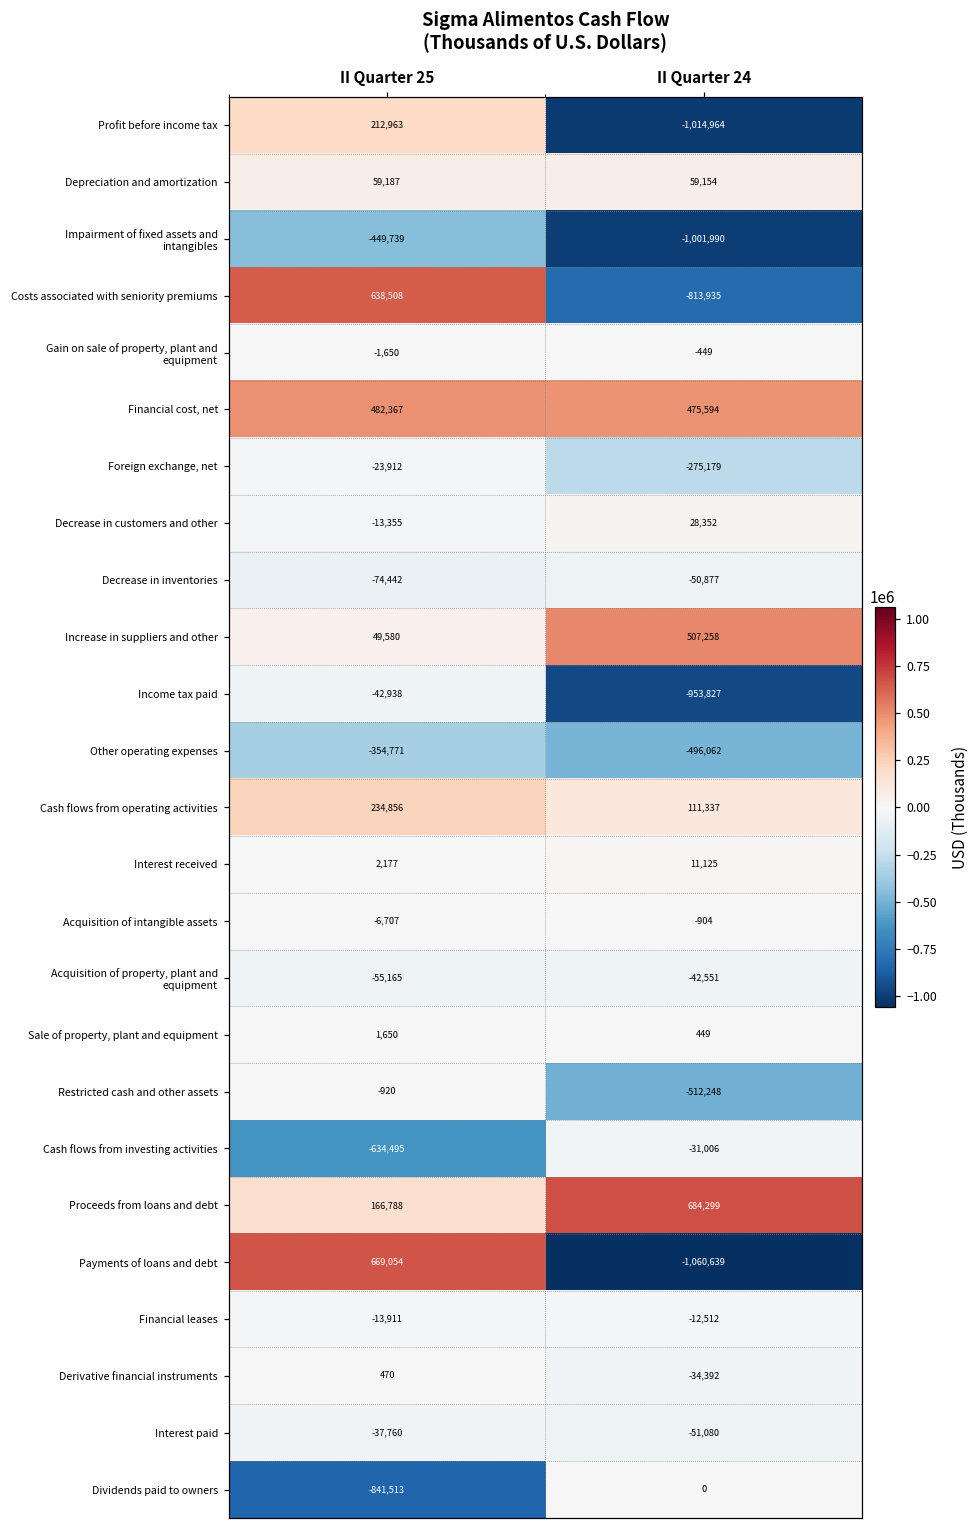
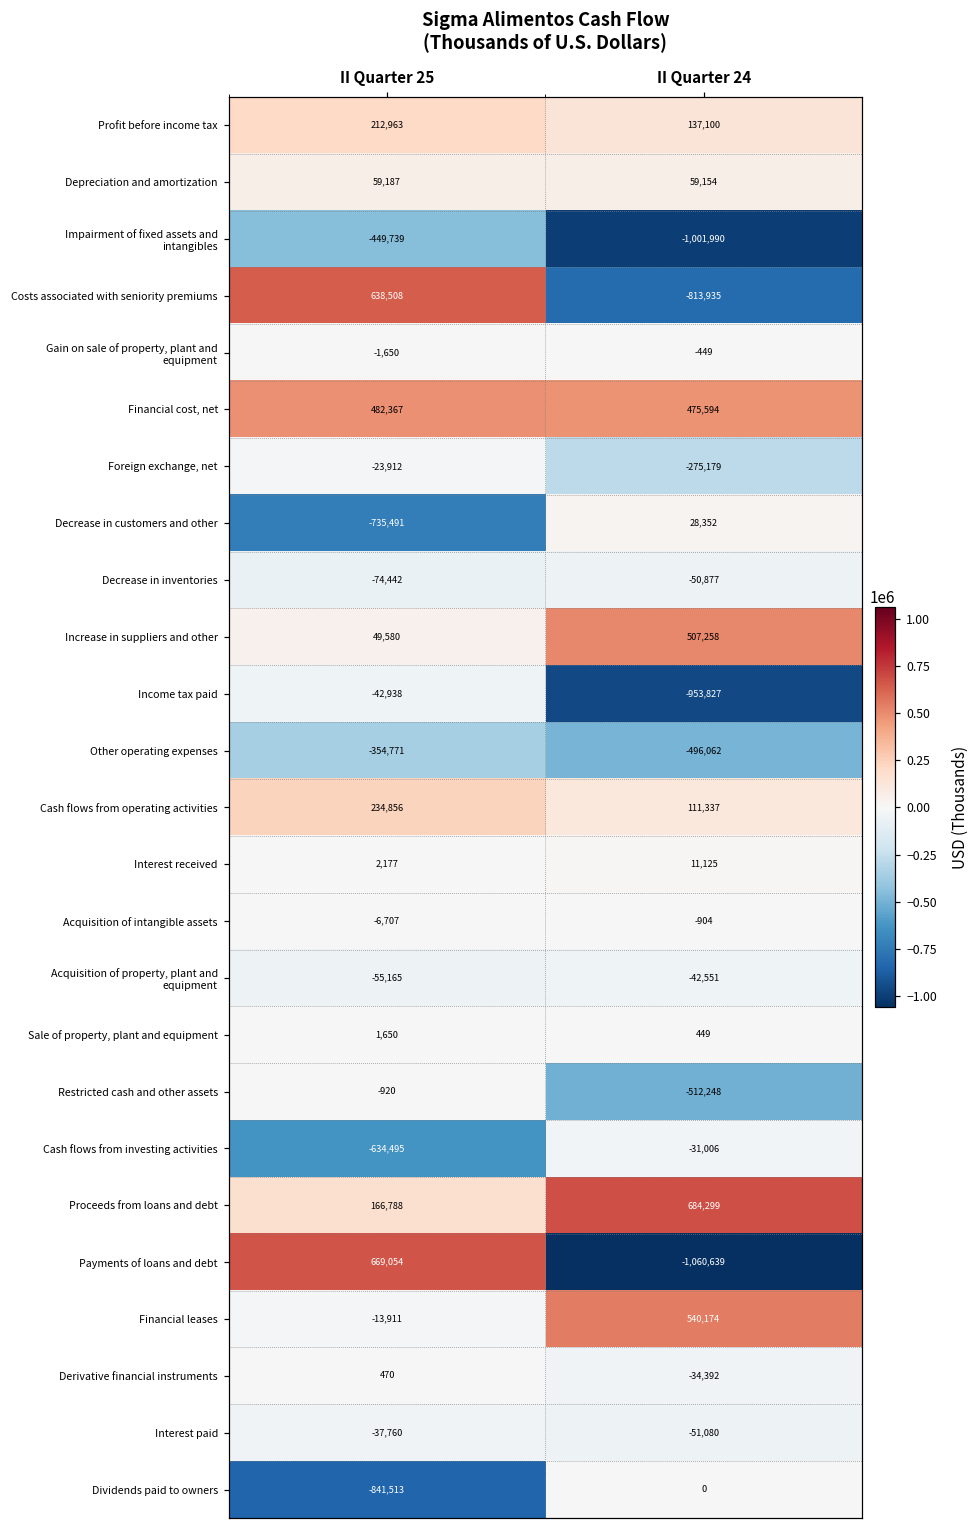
  {
    "Profit before income tax": {
      "II Quarter 25": "212,963",
-     "II Quarter 24": "-1,014,964"
+     "II Quarter 24": "137,100"
    },
    "Depreciation and amortization": {
      "II Quarter 25": "59,187",
      "II Quarter 24": "59,154"
    },
    "Impairment of fixed assets and intangibles": {
      "II Quarter 25": "-449,739",
      "II Quarter 24": "-1,001,990"
    },
    "Costs associated with seniority premiums": {
      "II Quarter 25": "638,508",
      "II Quarter 24": "-813,935"
    },
    "Gain on sale of property, plant and equipment": {
      "II Quarter 25": "-1,650",
      "II Quarter 24": "-449"
    },
    "Financial cost, net": {
      "II Quarter 25": "482,367",
      "II Quarter 24": "475,594"
    },
    "Foreign exchange, net": {
      "II Quarter 25": "-23,912",
      "II Quarter 24": "-275,179"
    },
    "Decrease in customers and other": {
-     "II Quarter 25": "-13,355",
+     "II Quarter 25": "-735,491",
      "II Quarter 24": "28,352"
    },
    "Decrease in inventories": {
      "II Quarter 25": "-74,442",
      "II Quarter 24": "-50,877"
    },
    "Increase in suppliers and other": {
      "II Quarter 25": "49,580",
      "II Quarter 24": "507,258"
    },
    "Income tax paid": {
      "II Quarter 25": "-42,938",
      "II Quarter 24": "-953,827"
    },
    "Other operating expenses": {
      "II Quarter 25": "-354,771",
      "II Quarter 24": "-496,062"
    },
    "Cash flows from operating activities": {
      "II Quarter 25": "234,856",
      "II Quarter 24": "111,337"
    },
    "Interest received": {
      "II Quarter 25": "2,177",
      "II Quarter 24": "11,125"
    },
    "Acquisition of intangible assets": {
      "II Quarter 25": "-6,707",
      "II Quarter 24": "-904"
    },
    "Acquisition of property, plant and equipment": {
      "II Quarter 25": "-55,165",
      "II Quarter 24": "-42,551"
    },
    "Sale of property, plant and equipment": {
      "II Quarter 25": "1,650",
      "II Quarter 24": "449"
    },
    "Restricted cash and other assets": {
      "II Quarter 25": "-920",
      "II Quarter 24": "-512,248"
    },
    "Cash flows from investing activities": {
      "II Quarter 25": "-634,495",
      "II Quarter 24": "-31,006"
    },
    "Proceeds from loans and debt": {
      "II Quarter 25": "166,788",
      "II Quarter 24": "684,299"
    },
    "Payments of loans and debt": {
      "II Quarter 25": "669,054",
      "II Quarter 24": "-1,060,639"
    },
    "Financial leases": {
      "II Quarter 25": "-13,911",
-     "II Quarter 24": "-12,512"
+     "II Quarter 24": "540,174"
    },
    "Derivative financial instruments": {
      "II Quarter 25": "470",
      "II Quarter 24": "-34,392"
    },
    "Interest paid": {
      "II Quarter 25": "-37,760",
      "II Quarter 24": "-51,080"
    },
    "Dividends paid to owners": {
      "II Quarter 25": "-841,513",
      "II Quarter 24": "0"
    }
  }
